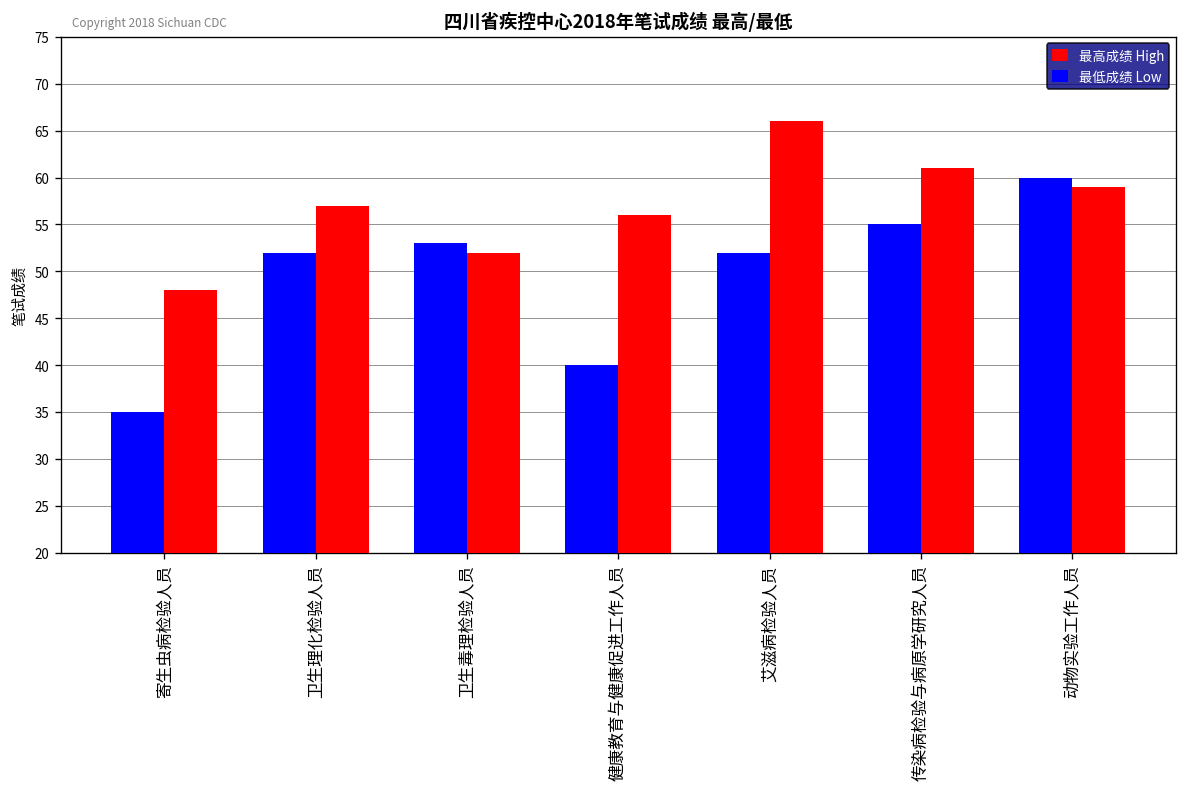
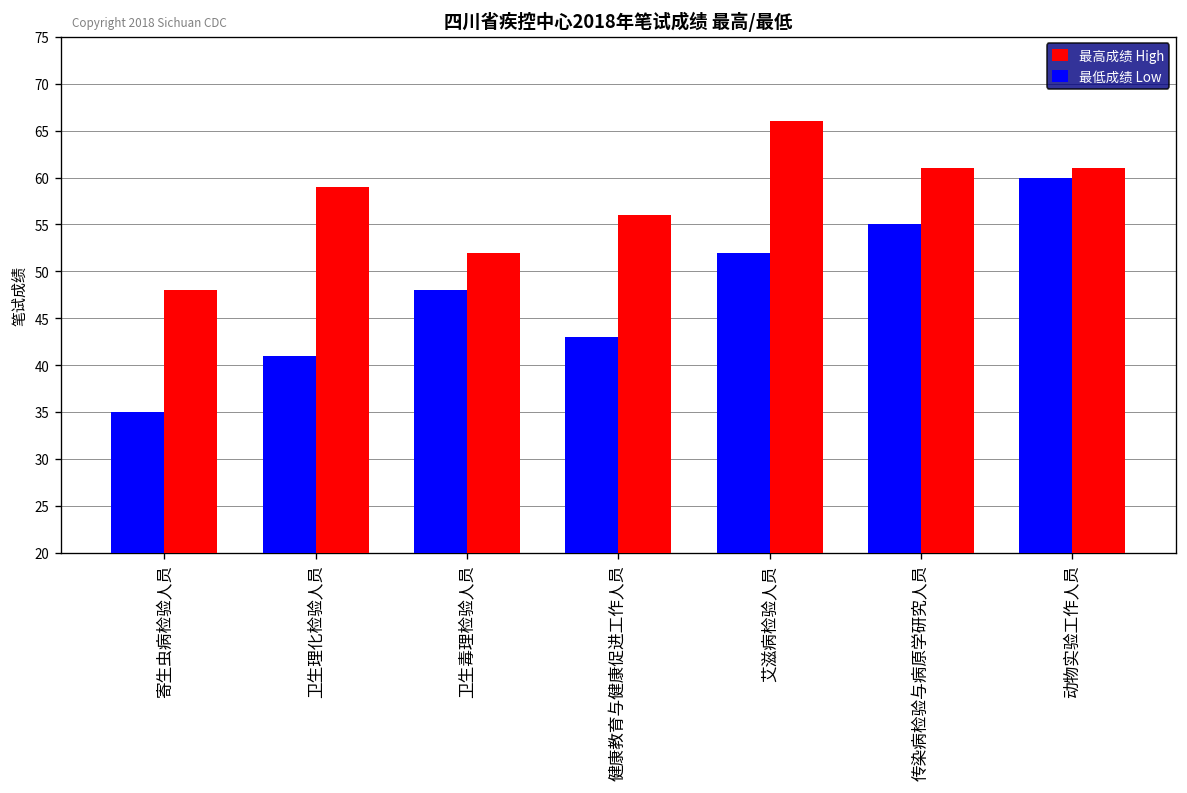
  {
    "最高成绩 High": {
      "寄生虫病检验人员": 48,
-     "卫生理化检验人员": 57,
+     "卫生理化检验人员": 59,
      "卫生毒理检验人员": 52,
      "健康教育与健康促进工作人员": 56,
      "艾滋病检验人员": 66,
      "传染病检验与病原学研究人员": 61,
-     "动物实验工作人员": 59
+     "动物实验工作人员": 61
    },
    "最低成绩 Low": {
      "寄生虫病检验人员": 35,
-     "卫生理化检验人员": 52,
-     "卫生毒理检验人员": 53,
-     "健康教育与健康促进工作人员": 40,
+     "卫生理化检验人员": 41,
+     "卫生毒理检验人员": 48,
+     "健康教育与健康促进工作人员": 43,
      "艾滋病检验人员": 52,
      "传染病检验与病原学研究人员": 55,
      "动物实验工作人员": 60
    }
  }
